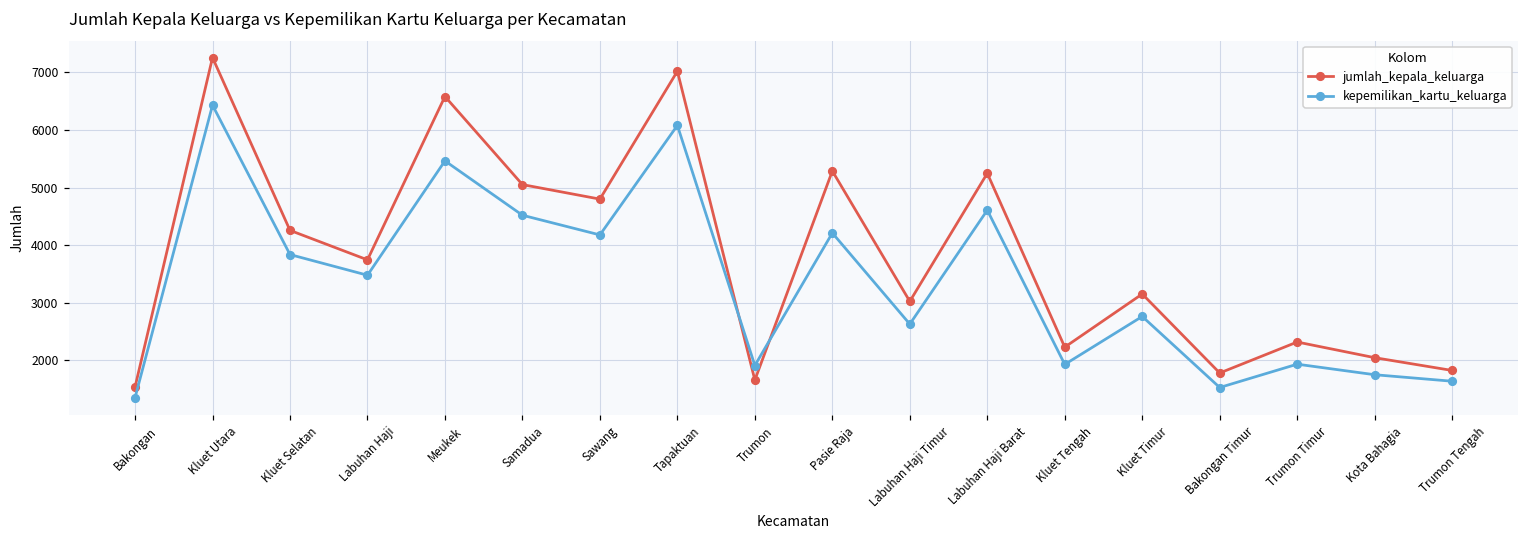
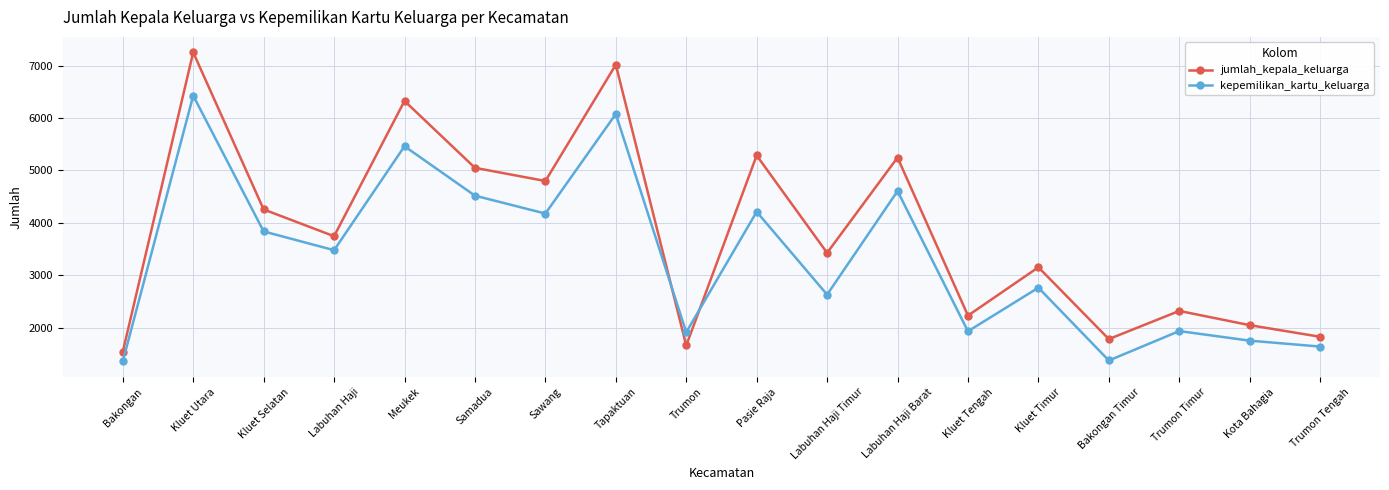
  {
    "jumlah_kepala_keluarga": {
      "Bakongan": 1500,
      "Kluet Utara": 7300,
      "Kluet Selatan": 4300,
      "Labuhan Haji": 3700,
-     "Meukek": 6600,
+     "Meukek": 6300,
      "Samadua": 5100,
      "Sawang": 4800,
      "Tapaktuan": 7000,
      "Trumon": 1700,
      "Pasie Raja": 5300,
-     "Labuhan Haji Timur": 3000,
+     "Labuhan Haji Timur": 3400,
      "Labuhan Haji Barat": 5200,
      "Kluet Tengah": 2200,
      "Kluet Timur": 3200,
      "Bakongan Timur": 1800,
      "Trumon Timur": 2300,
      "Kota Bahagia": 2000,
      "Trumon Tengah": 1800
    },
    "kepemilikan_kartu_keluarga": {
      "Bakongan": 1400,
      "Kluet Utara": 6400,
      "Kluet Selatan": 3800,
      "Labuhan Haji": 3500,
      "Meukek": 5500,
      "Samadua": 4500,
      "Sawang": 4200,
      "Tapaktuan": 6100,
      "Trumon": 1900,
      "Pasie Raja": 4200,
      "Labuhan Haji Timur": 2600,
      "Labuhan Haji Barat": 4600,
      "Kluet Tengah": 1900,
      "Kluet Timur": 2800,
-     "Bakongan Timur": 1500,
+     "Bakongan Timur": 1400,
      "Trumon Timur": 1900,
      "Kota Bahagia": 1700,
      "Trumon Tengah": 1600
    }
  }
